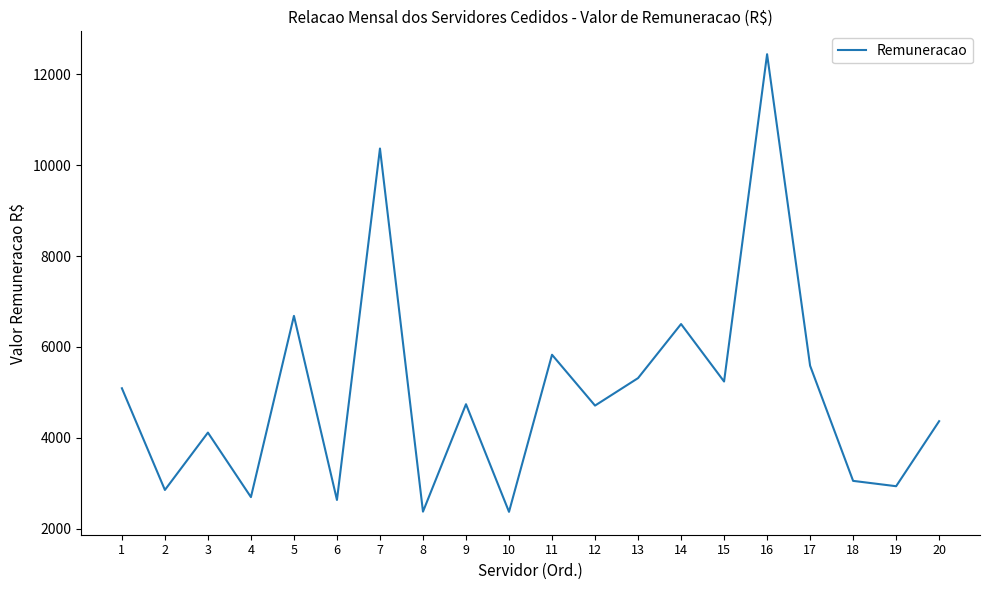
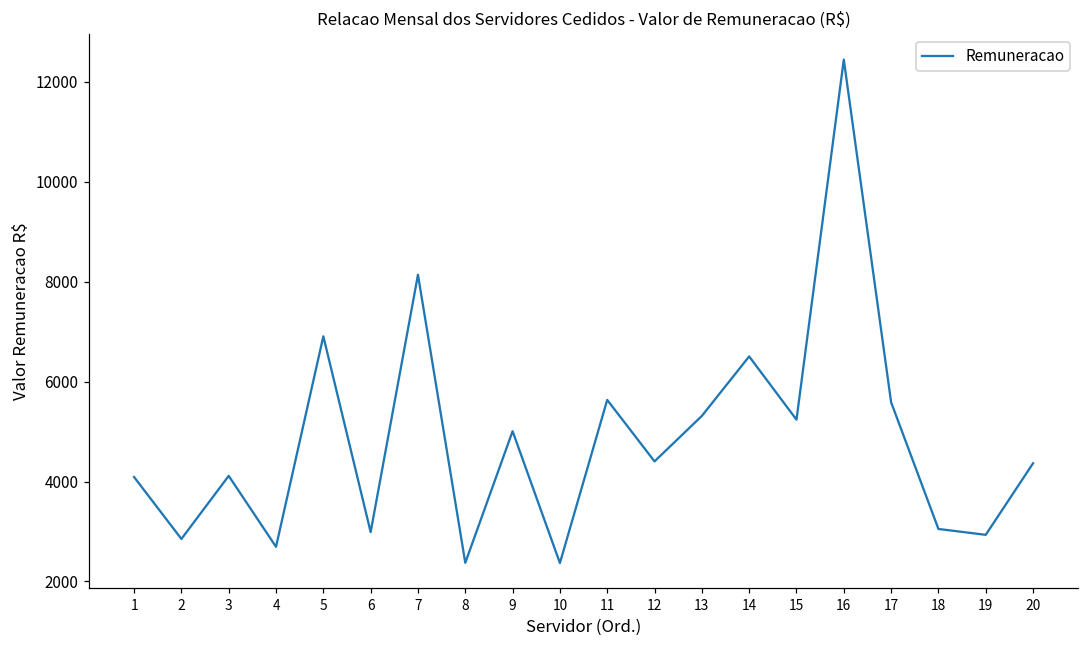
  {
-   "1": 5100,
+   "1": 4100,
    "2": 2900,
    "3": 4100,
    "4": 2700,
-   "5": 6700,
-   "6": 2600,
-   "7": 10400,
+   "5": 6900,
+   "6": 3000,
+   "7": 8100,
    "8": 2400,
-   "9": 4700,
+   "9": 5000,
    "10": 2400,
-   "11": 5800,
-   "12": 4700,
+   "11": 5600,
+   "12": 4400,
    "13": 5300,
    "14": 6500,
    "15": 5200,
    "16": 12400,
    "17": 5600,
    "18": 3100,
    "19": 2900,
    "20": 4400
  }
